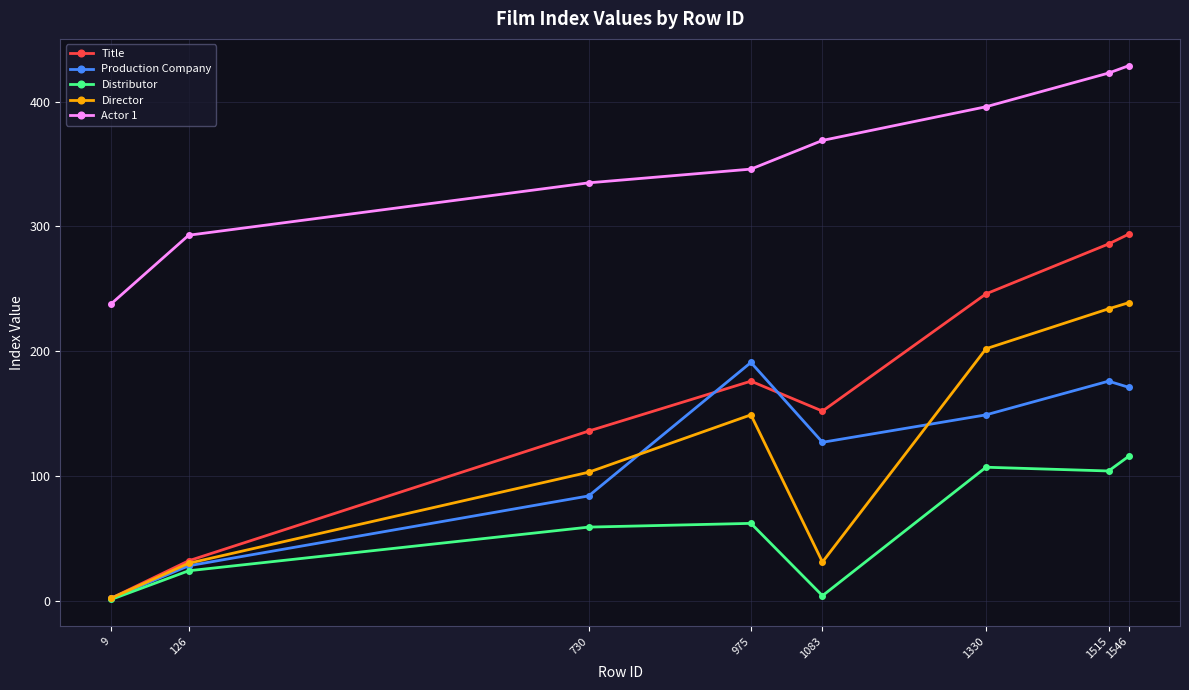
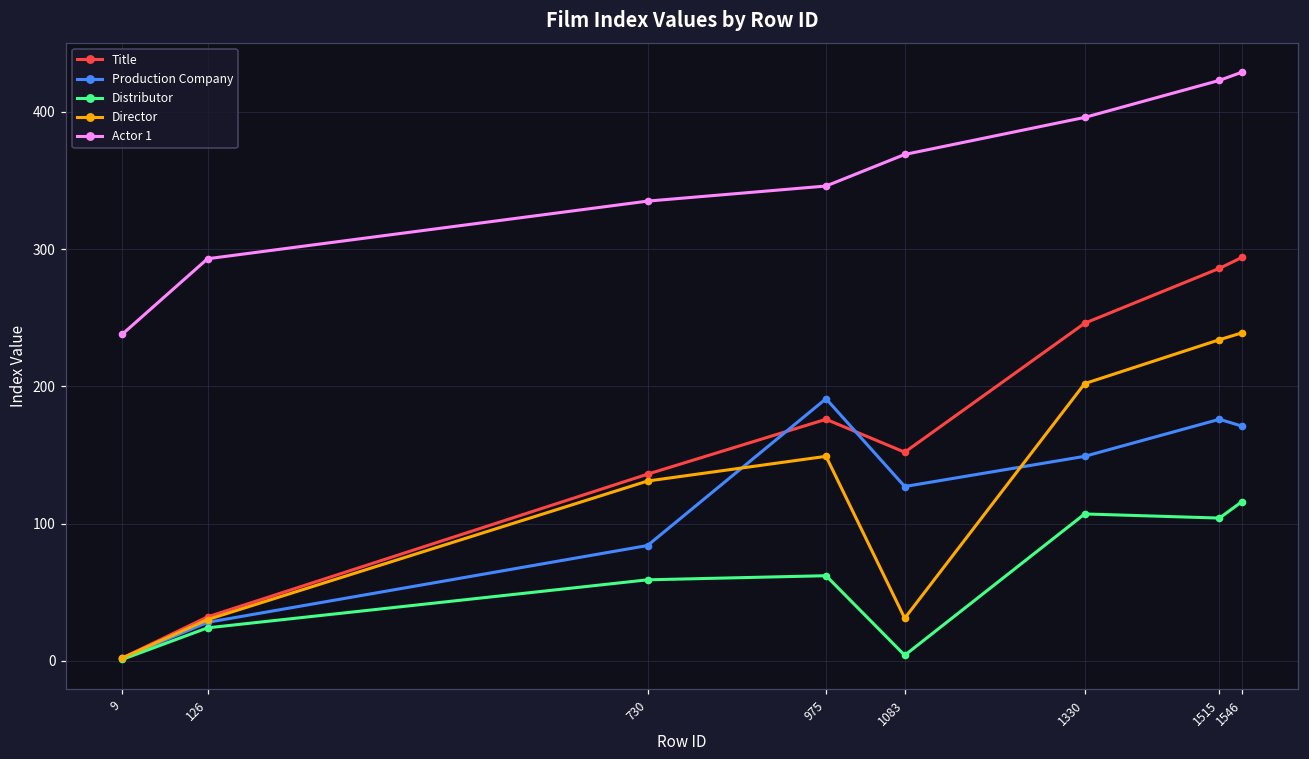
  {
    "Title": {
      "730": 136,
      "975": 176,
      "1083": 152,
      "1330": 246,
      "1515": 286,
      "1546": 294
    },
    "Production Company": {
      "730": 84,
      "975": 191,
      "1083": 127,
      "1330": 149,
      "1515": 176,
      "1546": 171
    },
    "Distributor": {
      "126": 24,
      "730": 59,
      "975": 62,
      "1083": 4,
      "1330": 107,
      "1515": 104,
      "1546": 116
    },
    "Director": {
-     "730": 103,
+     "730": 131,
      "975": 149,
      "1083": 31,
      "1330": 202,
      "1515": 234,
      "1546": 239
    },
    "Actor 1": {
      "9": 238,
      "126": 293,
      "730": 335,
      "975": 346,
      "1083": 369,
      "1330": 396,
      "1515": 423,
      "1546": 429
    }
  }
